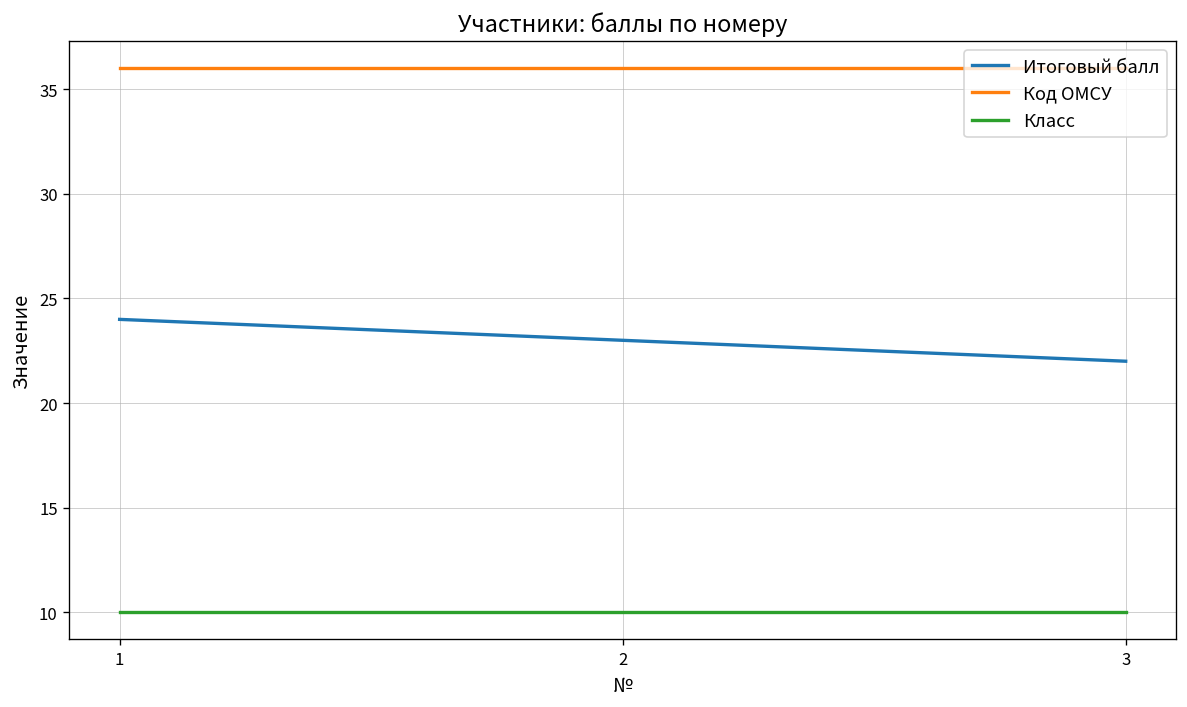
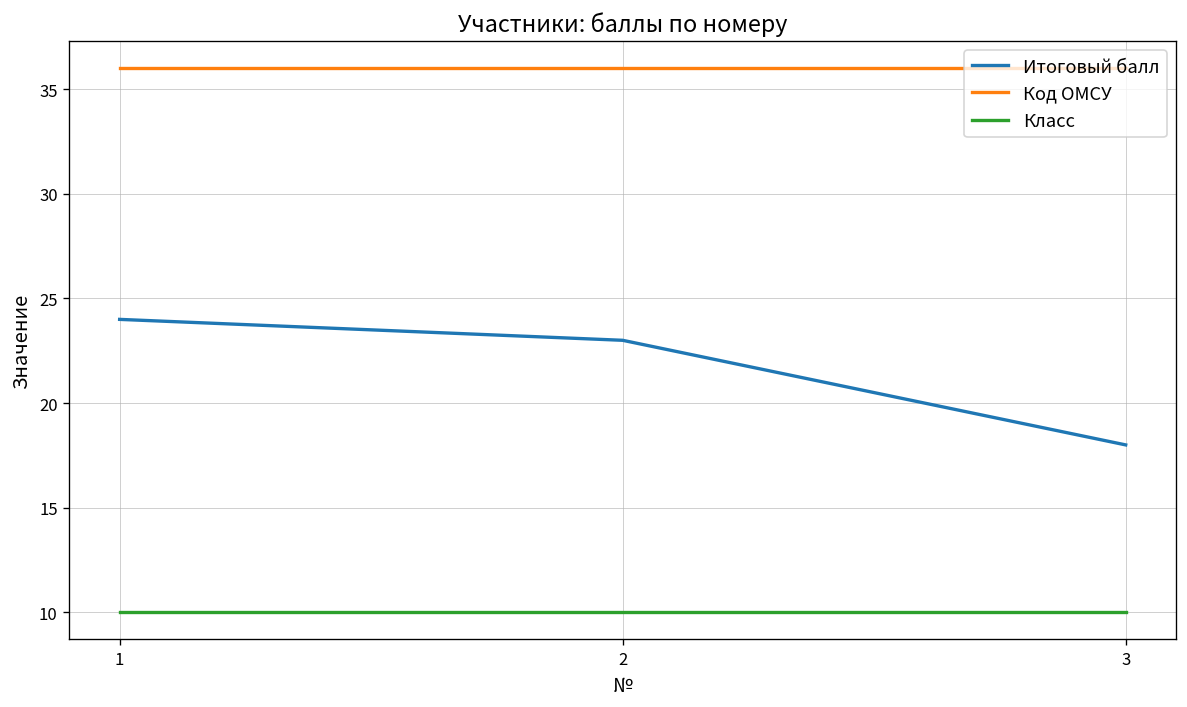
  {
    "Итоговый балл": {
      "1": 24,
      "2": 23,
-     "3": 22
+     "3": 18
    },
    "Код ОМСУ": {
      "1": 36,
      "2": 36
    },
    "Класс": {
      "1": 10,
      "2": 10,
      "3": 10
    }
  }
